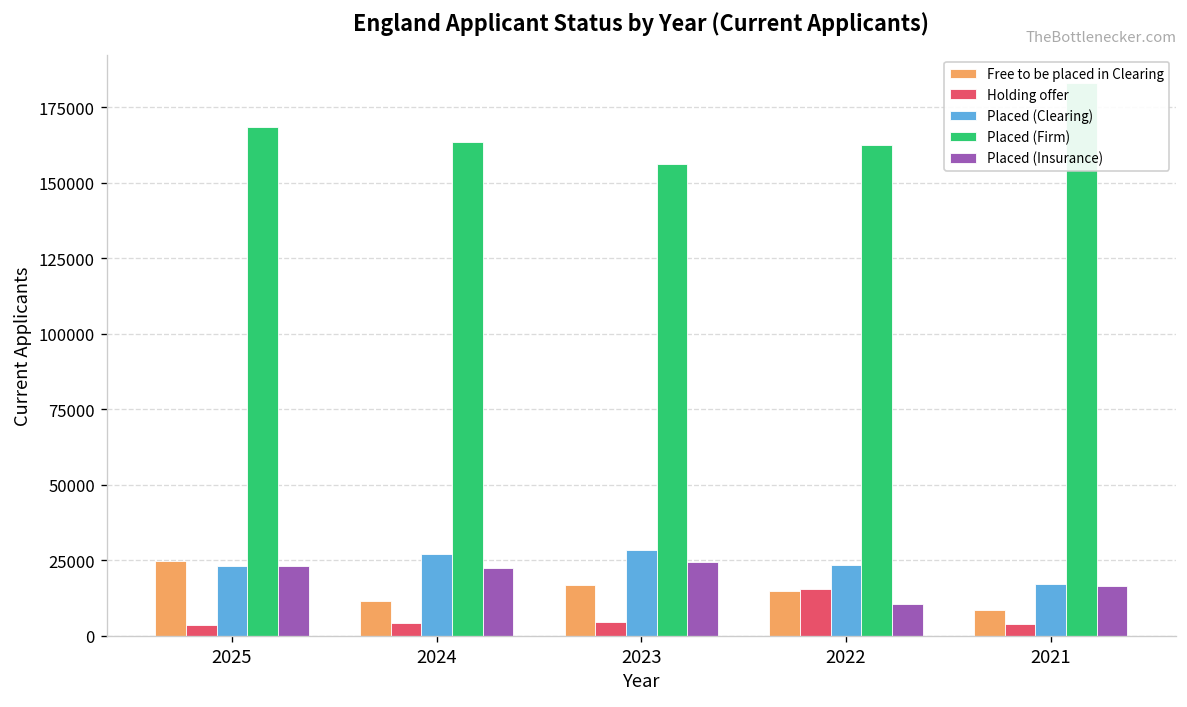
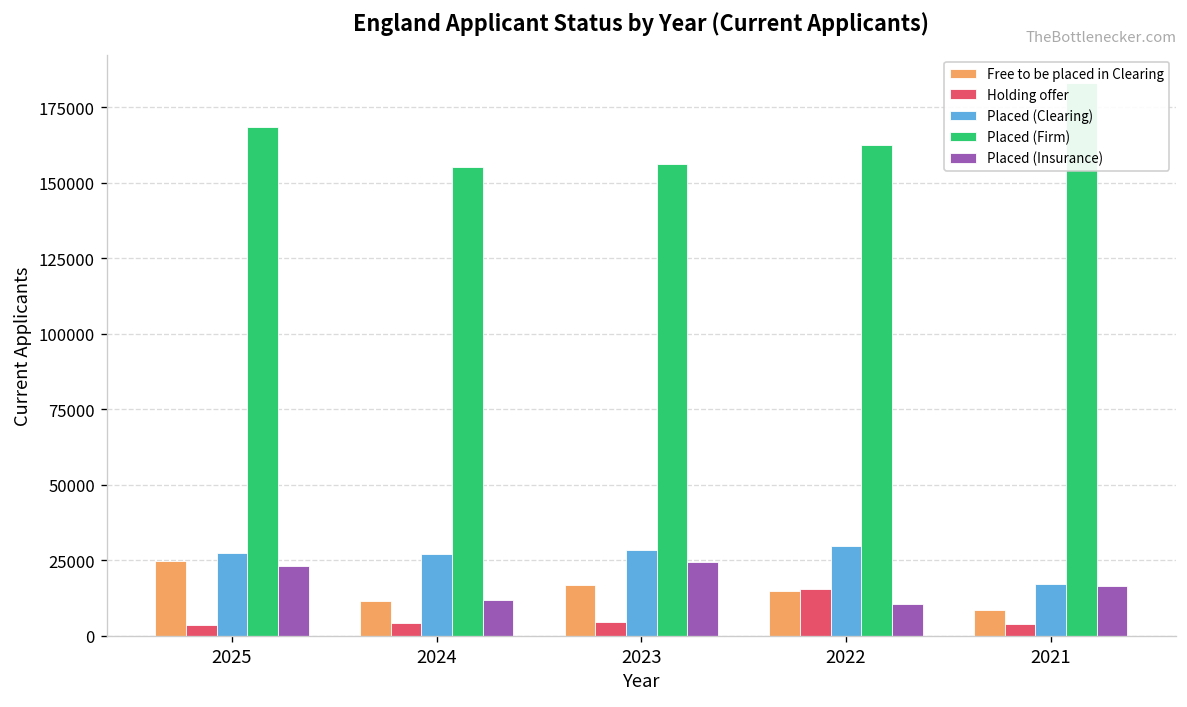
  {
    "Free to be placed in Clearing": {
      "2025": 25000,
      "2024": 12000,
      "2023": 17000,
      "2022": 15000,
      "2021": 9000
    },
    "Holding offer": {
      "2025": 4000,
      "2024": 4000,
      "2023": 5000,
      "2022": 16000,
      "2021": 4000
    },
    "Placed (Clearing)": {
-     "2025": 23000,
+     "2025": 27000,
      "2024": 27000,
      "2023": 28000,
-     "2022": 24000,
+     "2022": 30000,
      "2021": 17000
    },
    "Placed (Firm)": {
      "2025": 168000,
-     "2024": 163000,
+     "2024": 155000,
      "2023": 156000,
      "2022": 163000
    },
    "Placed (Insurance)": {
      "2025": 23000,
-     "2024": 22000,
+     "2024": 12000,
      "2023": 24000,
      "2022": 10000,
      "2021": 16000
    }
  }
